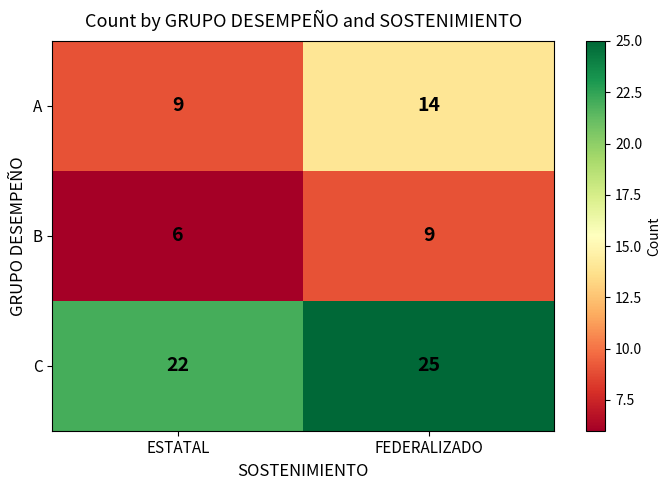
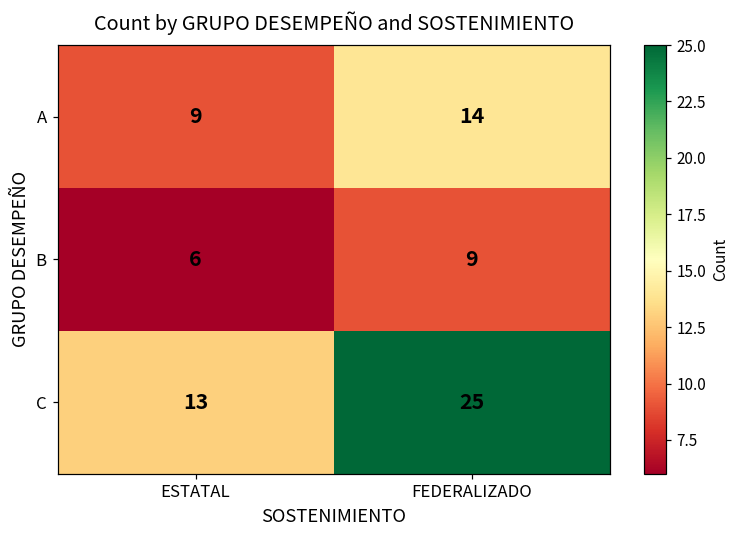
  {
    "A": {
      "ESTATAL": 9,
      "FEDERALIZADO": 14
    },
    "B": {
      "ESTATAL": 6,
      "FEDERALIZADO": 9
    },
    "C": {
-     "ESTATAL": 22,
+     "ESTATAL": 13,
      "FEDERALIZADO": 25
    }
  }
